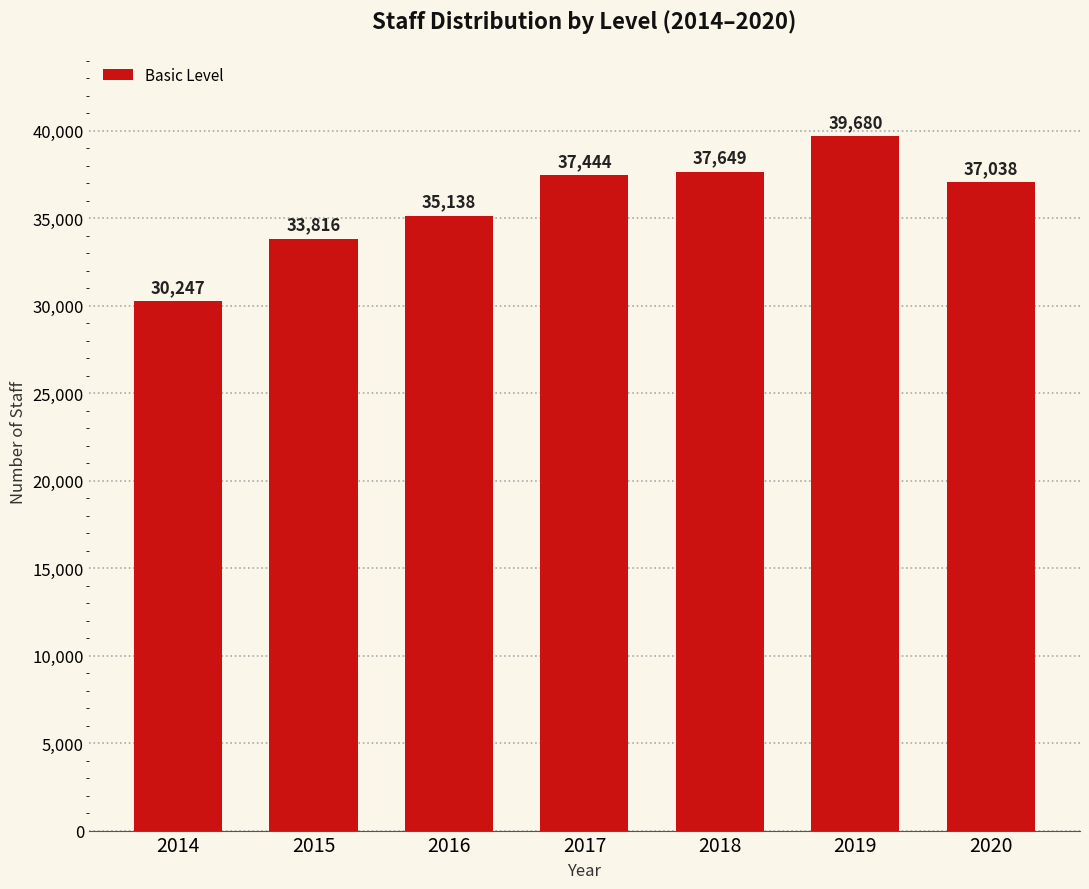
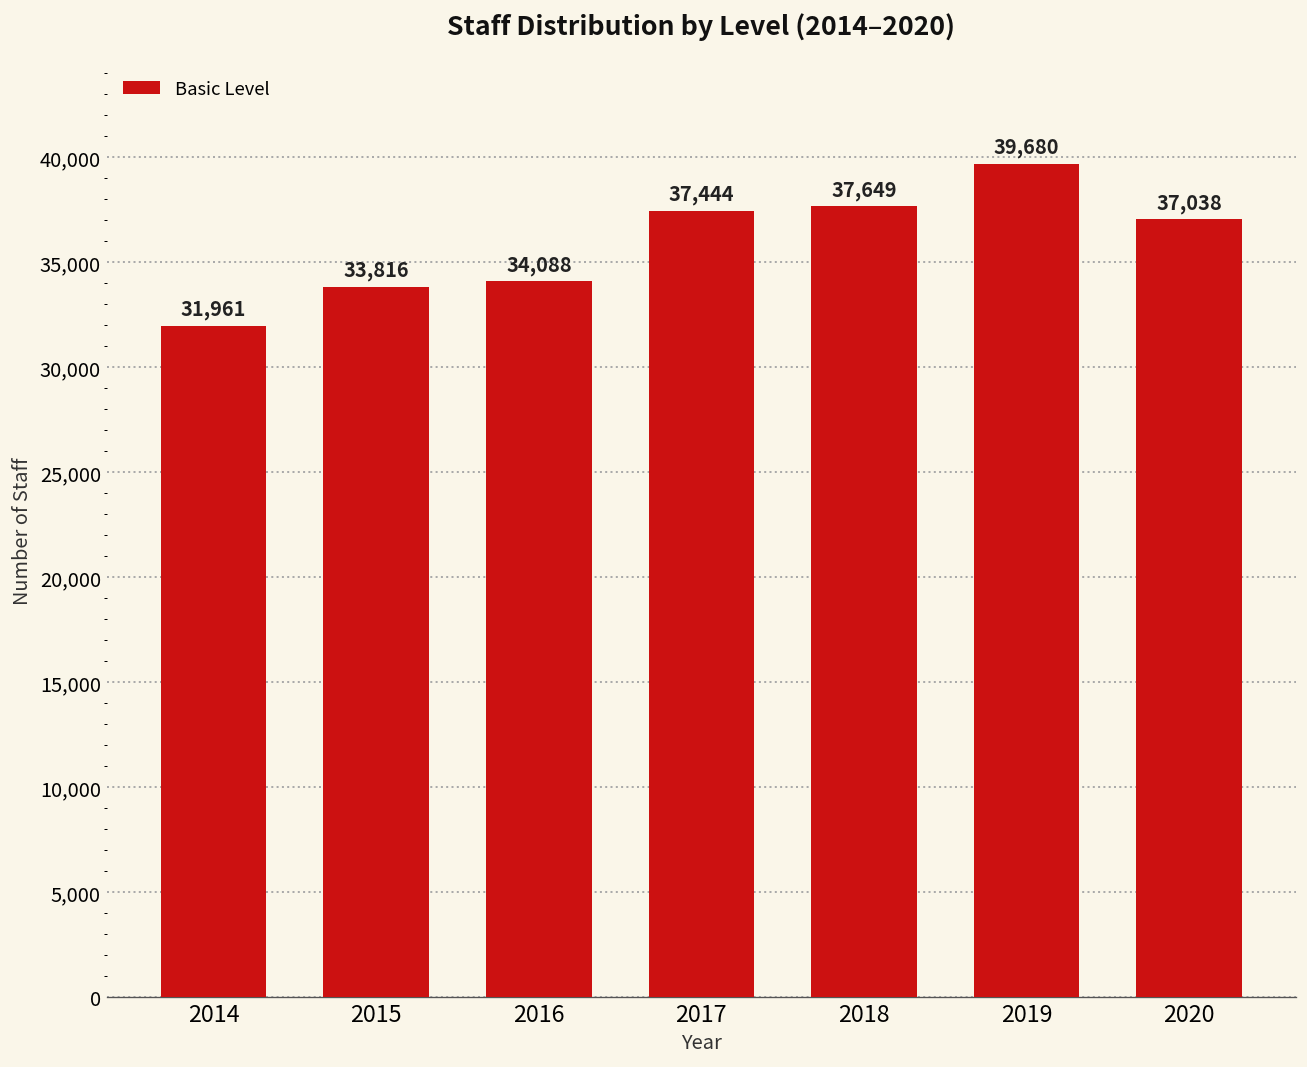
  {
-   "2014": "30,247",
+   "2014": "31,961",
    "2015": "33,816",
-   "2016": "35,138",
+   "2016": "34,088",
    "2017": "37,444",
    "2018": "37,649",
    "2019": "39,680",
    "2020": "37,038"
  }
